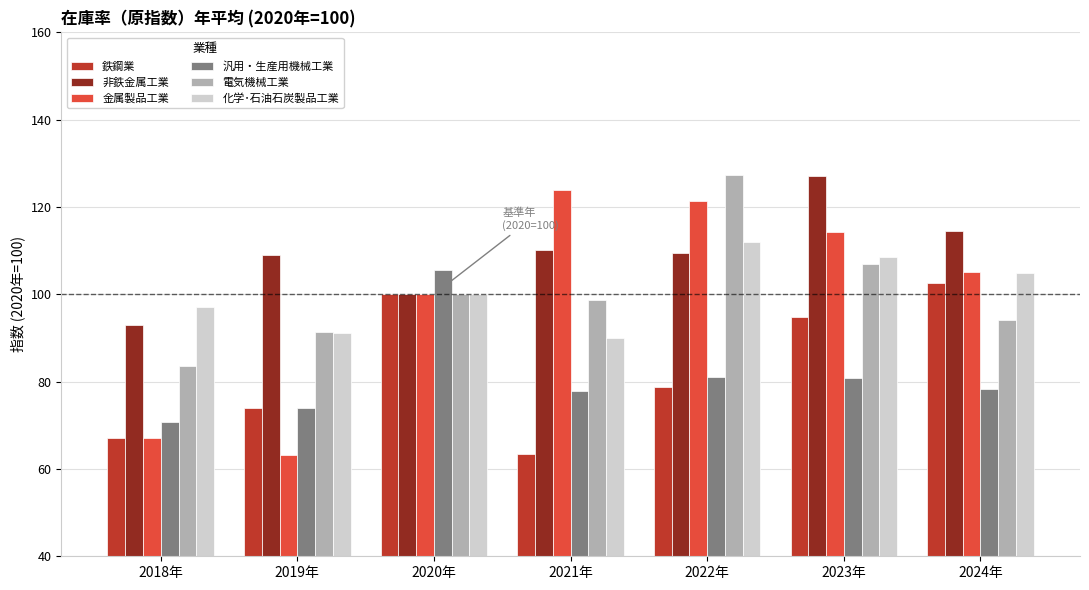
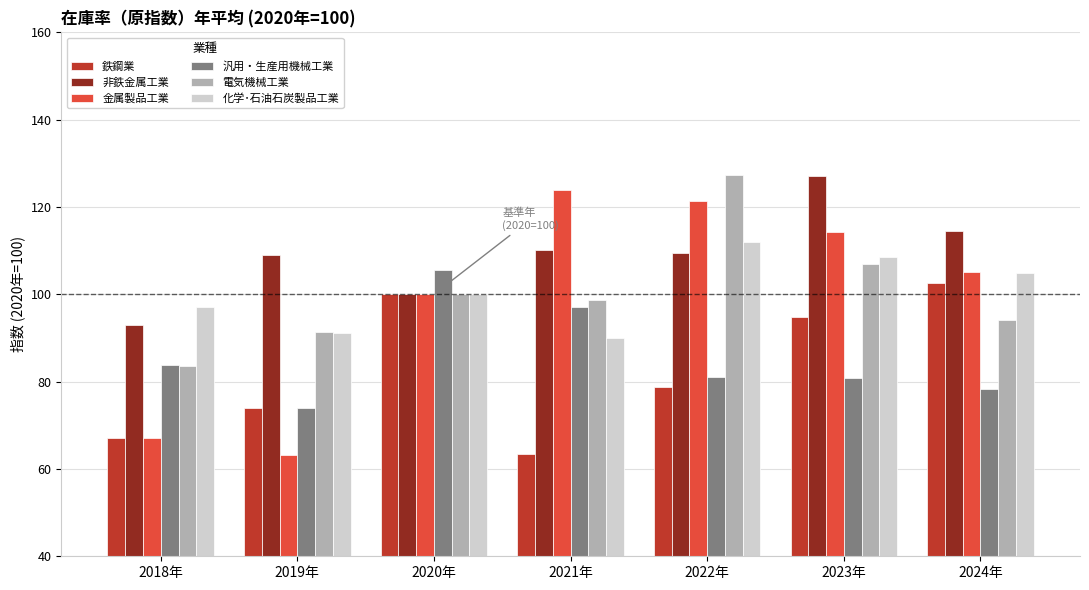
  {
    "汎用・生産用機械工業": {
-     "2018年": 71,
+     "2018年": 84,
      "2019年": 74,
-     "2021年": 78,
+     "2021年": 97,
      "2022年": 81,
      "2023年": 81,
      "2024年": 78
    }
  }
